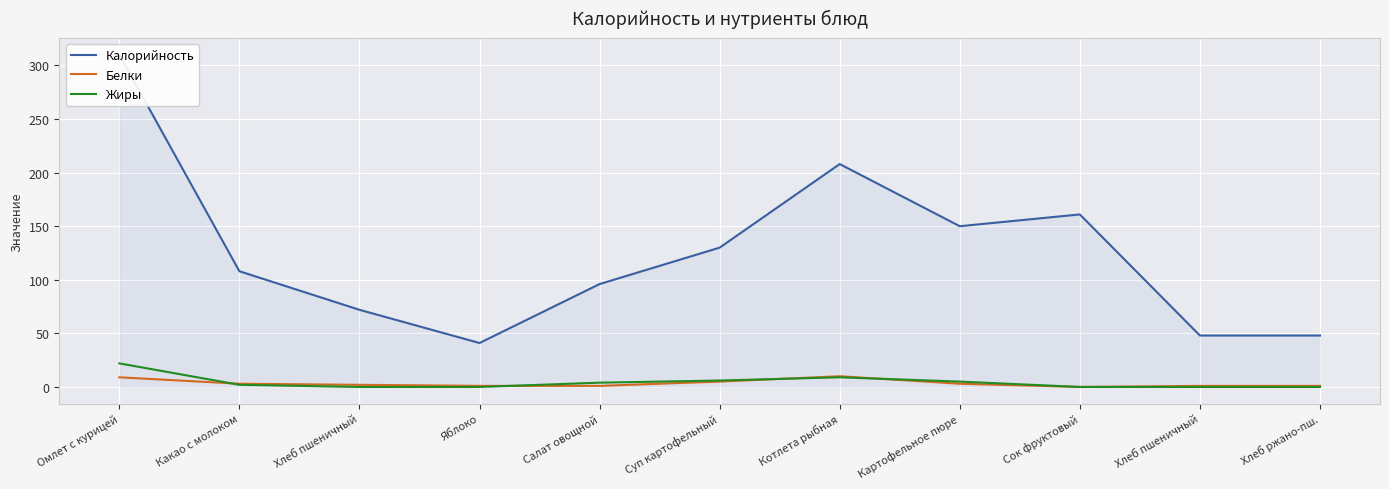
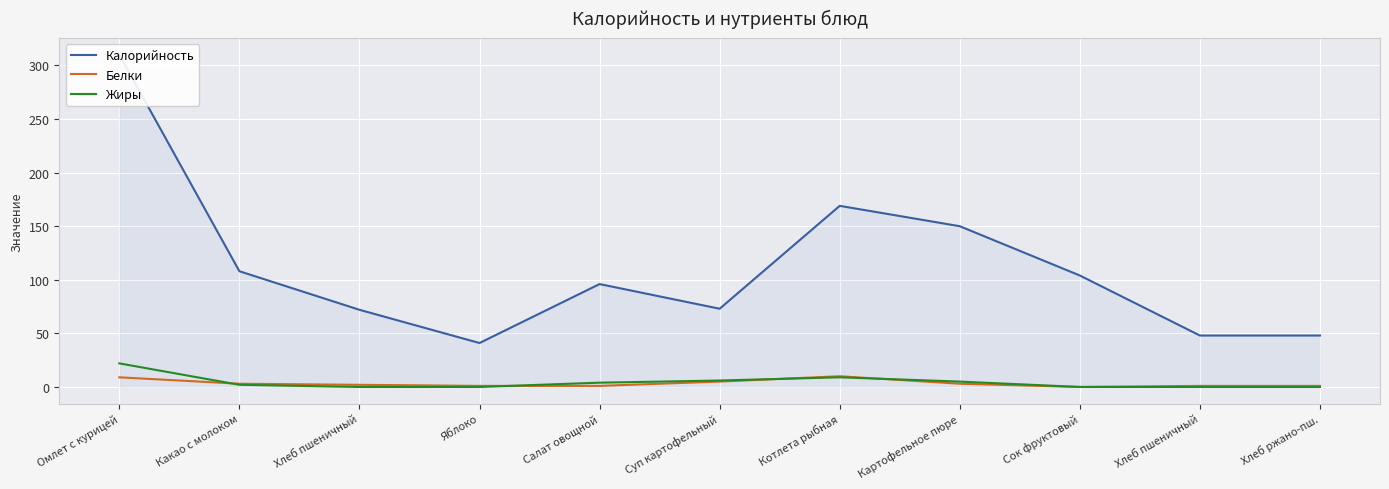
  {
    "Калорийность": {
      "Какао с молоком": 108,
      "Яблоко": 41,
      "Салат овощной": 96,
-     "Суп картофельный": 130,
-     "Котлета рыбная": 208,
+     "Суп картофельный": 73,
+     "Котлета рыбная": 169,
      "Картофельное пюре": 150,
-     "Сок фруктовый": 161,
+     "Сок фруктовый": 104,
      "Хлеб ржано-пш.": 48
    },
    "Белки": {
      "Омлет с курицей": 9,
      "Салат овощной": 1
    },
    "Жиры": {
      "Омлет с курицей": 22,
      "Салат овощной": 4
    }
  }
